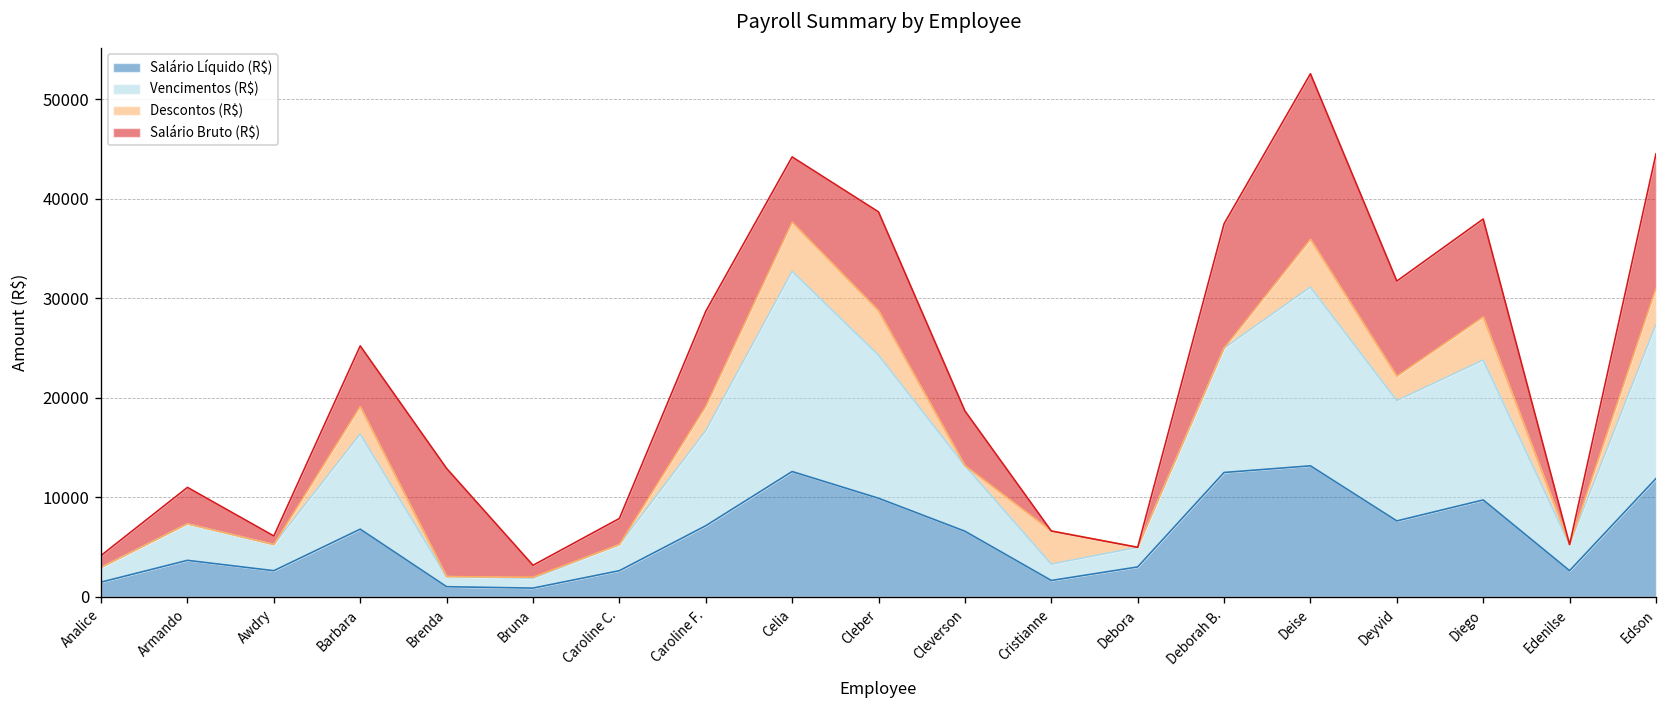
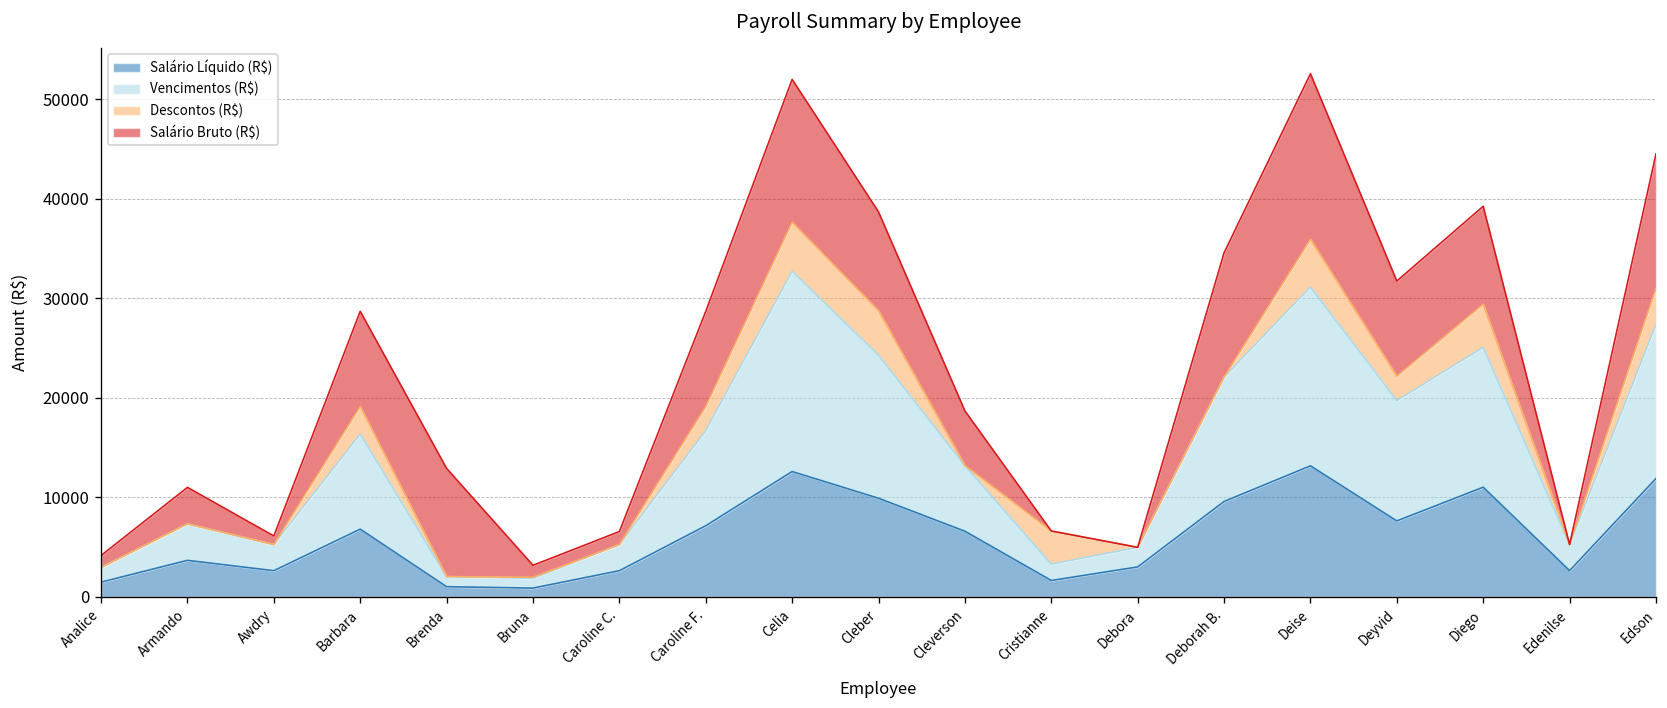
  {
    "Salário Líquido (R$)": {
      "Analice": 1000,
      "Armando": 4000,
      "Awdry": 3000,
      "Barbara": 7000,
      "Brenda": 1000,
      "Bruna": 1000,
      "Caroline C.": 3000,
      "Caroline F.": 7000,
      "Celia": 13000,
      "Cleber": 10000,
      "Cleverson": 7000,
      "Cristianne": 2000,
      "Debora": 3000,
-     "Deborah B.": 13000,
+     "Deborah B.": 10000,
      "Deise": 13000,
      "Deyvid": 8000,
-     "Diego": 10000,
+     "Diego": 11000,
      "Edenilse": 3000,
      "Edson": 12000
    },
    "Vencimentos (R$)": {
      "Barbara": 10000,
      "Caroline F.": 10000,
      "Celia": 20000,
      "Cleber": 14000,
      "Cristianne": 2000,
      "Deise": 18000,
      "Deyvid": 12000,
      "Diego": 14000,
      "Edson": 16000
    },
    "Descontos (R$)": {
      "Barbara": 3000,
      "Caroline F.": 2000,
      "Celia": 5000,
      "Cleber": 4000,
      "Deise": 5000,
      "Deyvid": 2000,
      "Diego": 4000,
      "Edson": 4000
    },
    "Salário Bruto (R$)": {
      "Analice": 1000,
      "Armando": 4000,
      "Awdry": 1000,
-     "Barbara": 6000,
+     "Barbara": 10000,
      "Brenda": 11000,
      "Bruna": 1000,
-     "Caroline C.": 3000,
+     "Caroline C.": 1000,
      "Caroline F.": 10000,
-     "Celia": 7000,
+     "Celia": 14000,
      "Cleber": 10000,
      "Cleverson": 6000,
      "Deborah B.": 13000,
      "Deise": 17000,
      "Deyvid": 10000,
      "Diego": 10000,
      "Edson": 14000
    }
  }
